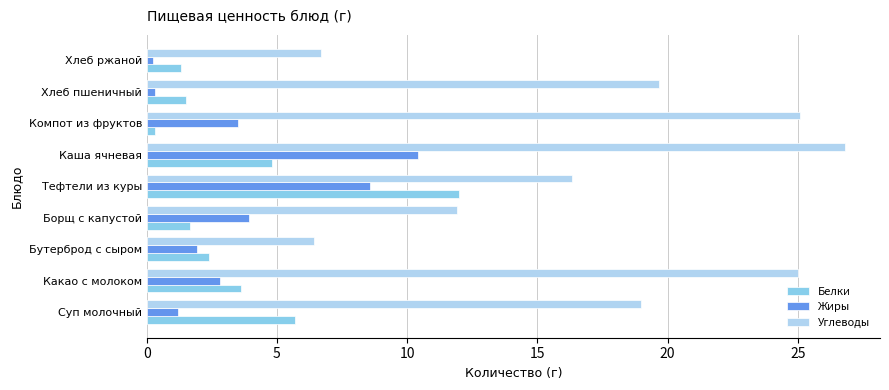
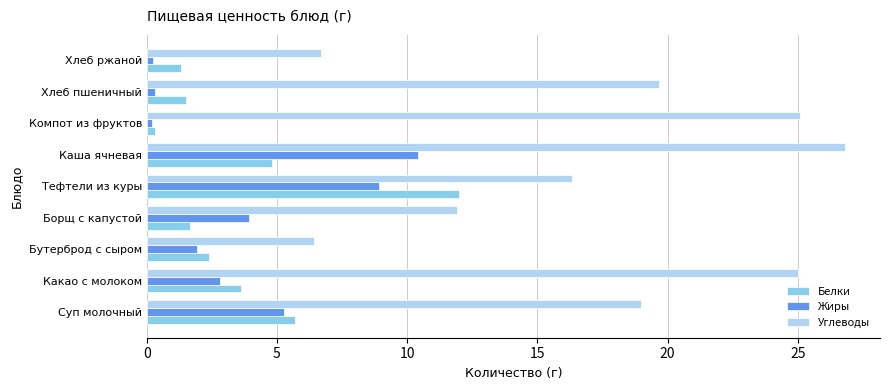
  {
    "Жиры": {
      "Хлеб ржаной": 0.2,
      "Хлеб пшеничный": 0.3,
-     "Компот из фруктов": 3.5,
+     "Компот из фруктов": 0.2,
      "Каша ячневая": 10.4,
-     "Тефтели из куры": 8.6,
+     "Тефтели из куры": 8.9,
      "Борщ с капустой": 3.9,
      "Бутерброд с сыром": 1.9,
      "Какао с молоком": 2.8,
-     "Суп молочный": 1.2
+     "Суп молочный": 5.3
    }
  }
